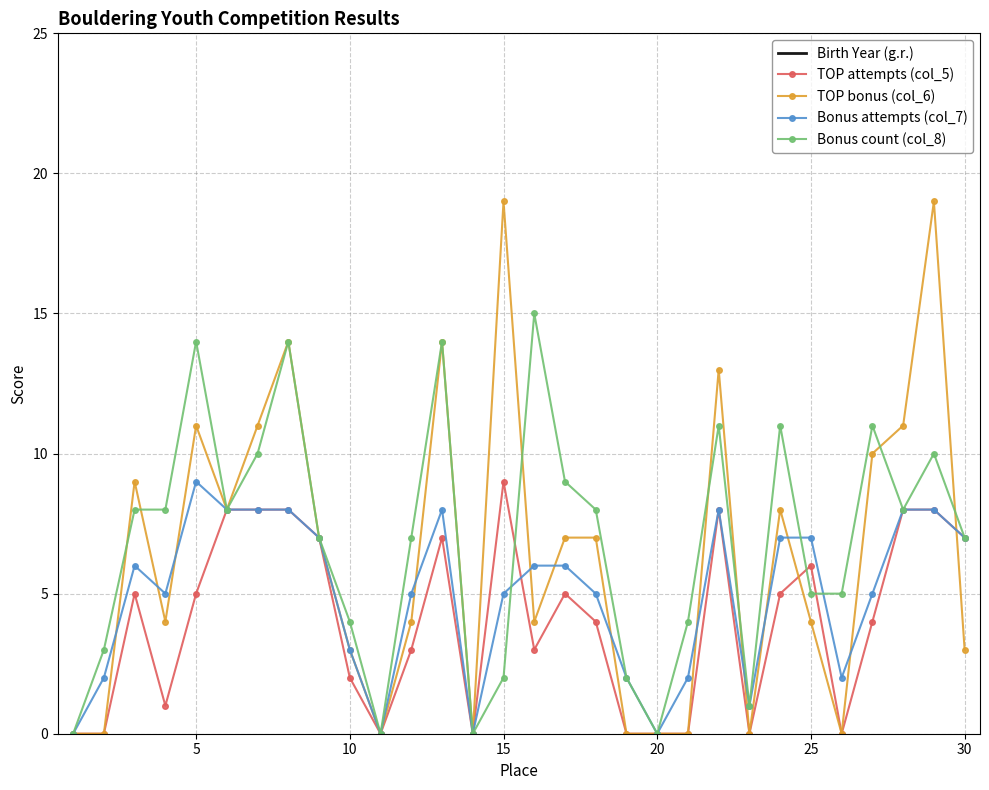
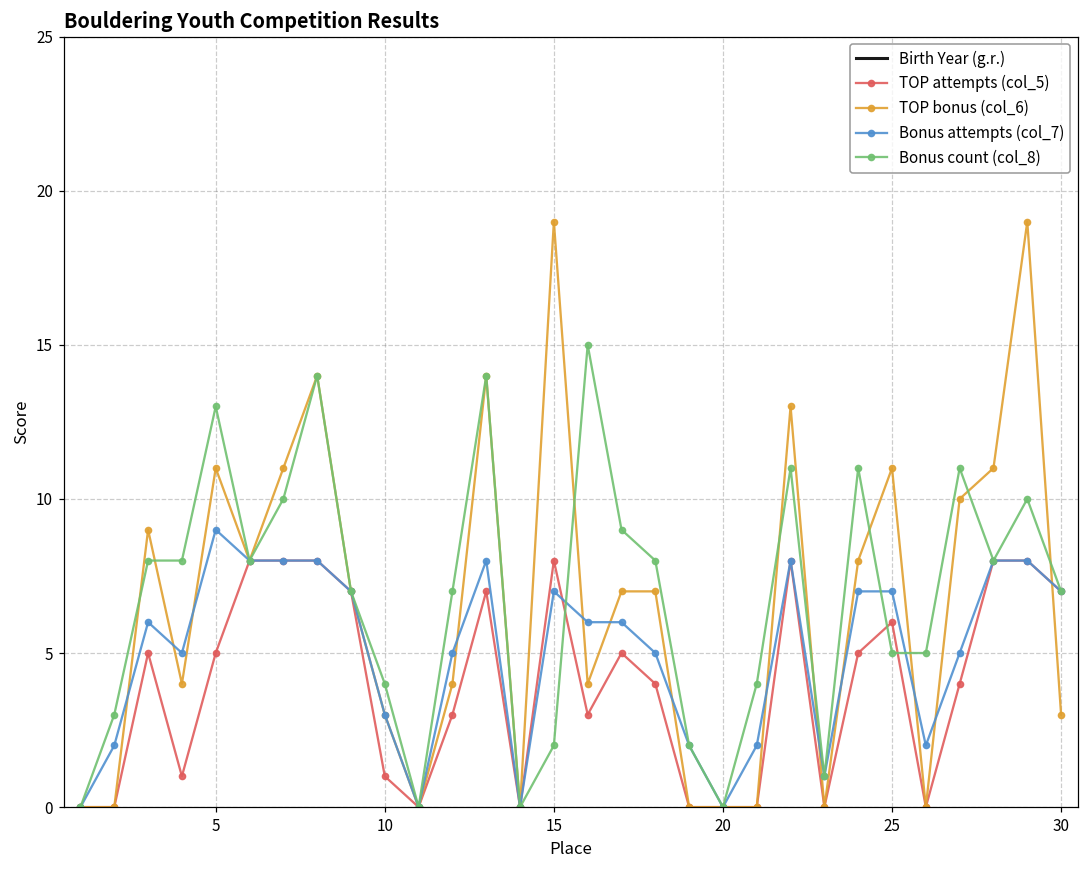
  {
    "TOP attempts (col_5)": {
      "5": 5,
-     "10": 2,
-     "15": 9,
+     "10": 1,
+     "15": 8,
      "25": 6
    },
    "TOP bonus (col_6)": {
      "5": 11,
      "15": 19,
-     "25": 4,
+     "25": 11,
      "30": 3
    },
    "Bonus attempts (col_7)": {
      "5": 9,
-     "15": 5,
+     "15": 7,
      "25": 7
    },
    "Bonus count (col_8)": {
-     "5": 14,
+     "5": 13,
      "10": 4,
      "15": 2,
      "25": 5
    }
  }
